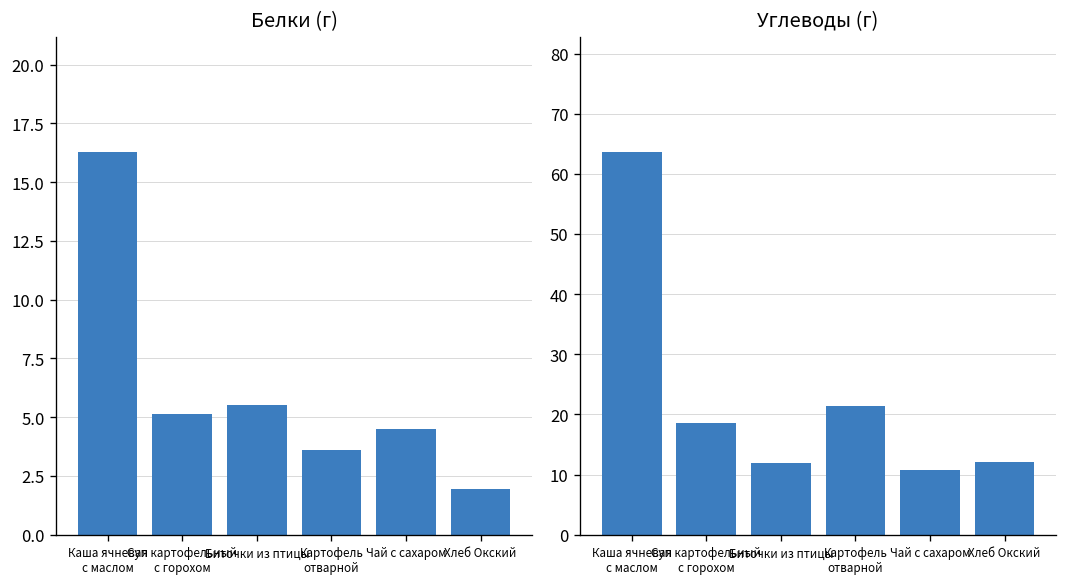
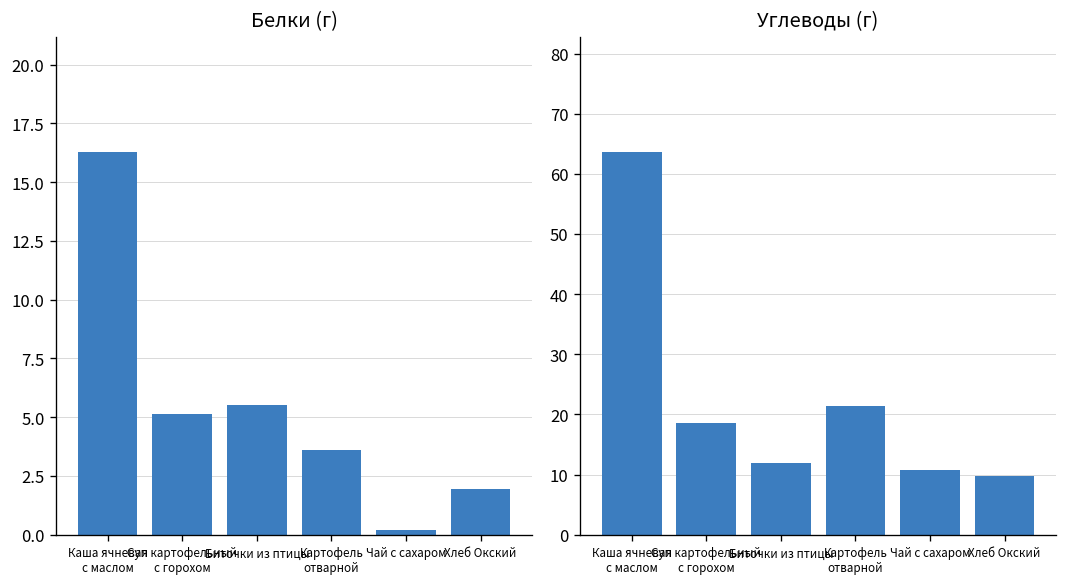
  {
    "Белки (г)": {
      "Картофель отварной": 3.6,
-     "Чай с сахаром": 4.5,
+     "Чай с сахаром": 0.2,
      "Хлеб Окский": 2.0
    },
    "Углеводы (г)": {
      "Картофель отварной": 21,
      "Чай с сахаром": 11,
-     "Хлеб Окский": 12
+     "Хлеб Окский": 10
    }
  }
